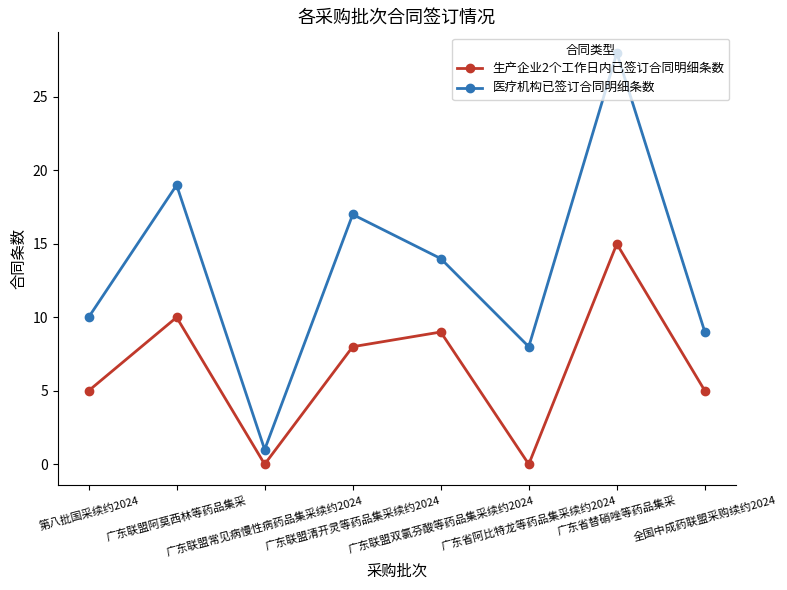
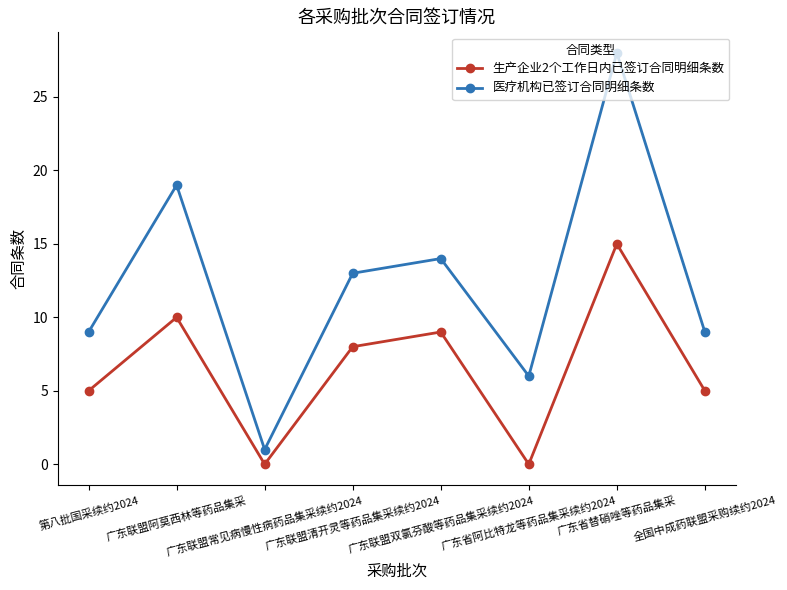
  {
    "生产企业2个工作日内已签订合同明细条数": {
      "第八批国采续约2024": 5,
      "广东联盟阿莫西林等药品集采": 10,
      "广东联盟常见病慢性病药品集采续约2024": 0,
      "广东联盟清开灵等药品集采续约2024": 8,
      "广东联盟双氯芬酸等药品集采续约2024": 9,
      "广东省阿比特龙等药品集采续约2024": 0,
      "广东省替硝唑等药品集采": 15,
      "全国中成药联盟采购续约2024": 5
    },
    "医疗机构已签订合同明细条数": {
-     "第八批国采续约2024": 10,
+     "第八批国采续约2024": 9,
      "广东联盟阿莫西林等药品集采": 19,
      "广东联盟常见病慢性病药品集采续约2024": 1,
-     "广东联盟清开灵等药品集采续约2024": 17,
+     "广东联盟清开灵等药品集采续约2024": 13,
      "广东联盟双氯芬酸等药品集采续约2024": 14,
-     "广东省阿比特龙等药品集采续约2024": 8,
+     "广东省阿比特龙等药品集采续约2024": 6,
      "全国中成药联盟采购续约2024": 9
    }
  }
